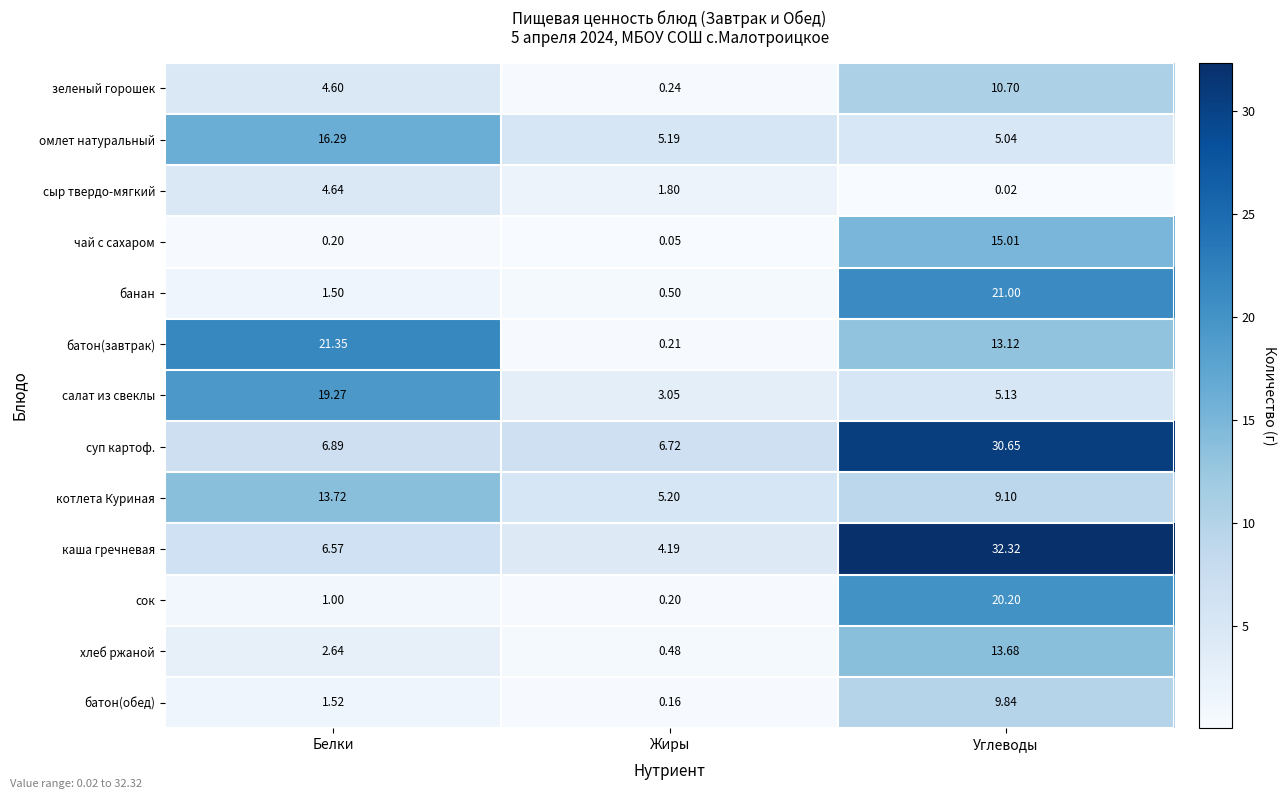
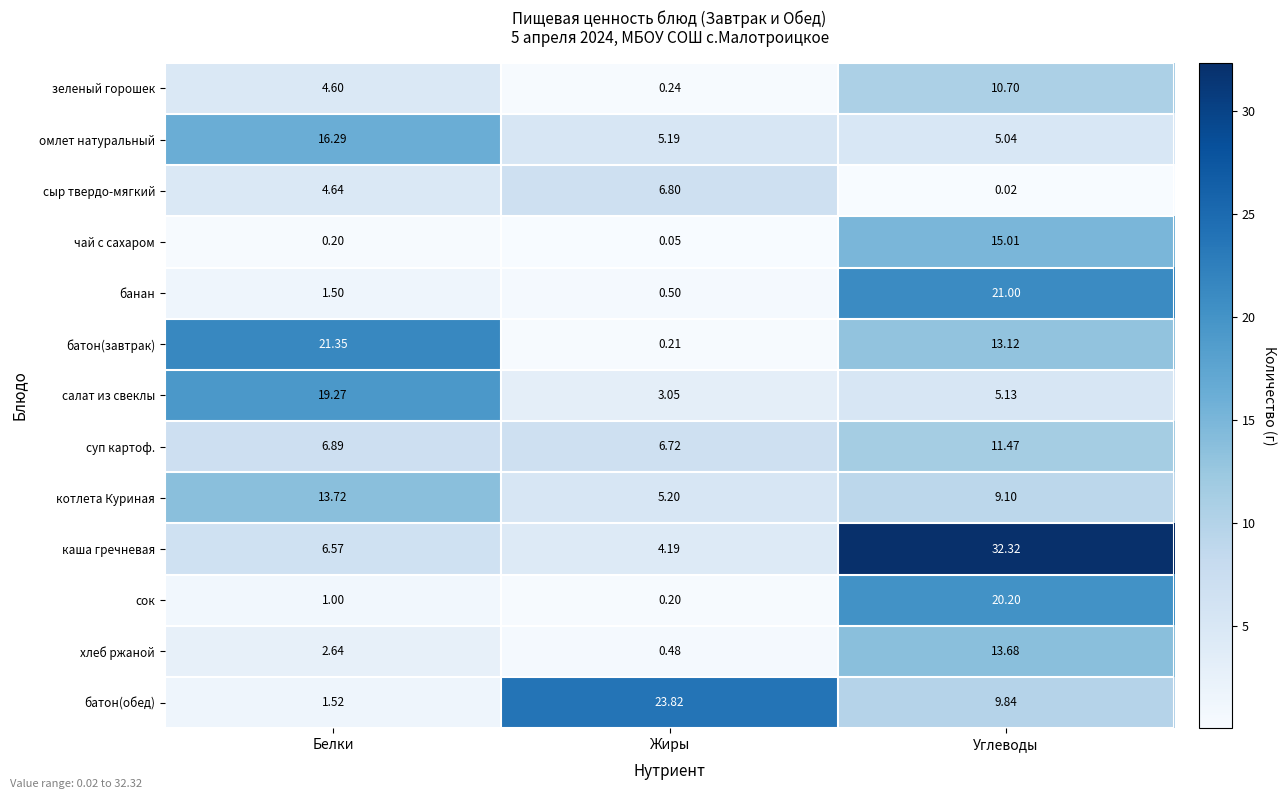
  {
    "зеленый горошек": {
      "Белки": 4.60,
      "Жиры": 0.24,
      "Углеводы": 10.70
    },
    "омлет натуральный": {
      "Белки": 16.29,
      "Жиры": 5.19,
      "Углеводы": 5.04
    },
    "сыр твердо-мягкий": {
      "Белки": 4.64,
-     "Жиры": 1.80,
+     "Жиры": 6.80,
      "Углеводы": 0.02
    },
    "чай с сахаром": {
      "Белки": 0.20,
      "Жиры": 0.05,
      "Углеводы": 15.01
    },
    "банан": {
      "Белки": 1.50,
      "Жиры": 0.50,
      "Углеводы": 21.00
    },
    "батон(завтрак)": {
      "Белки": 21.35,
      "Жиры": 0.21,
      "Углеводы": 13.12
    },
    "салат из свеклы": {
      "Белки": 19.27,
      "Жиры": 3.05,
      "Углеводы": 5.13
    },
    "суп картоф.": {
      "Белки": 6.89,
      "Жиры": 6.72,
-     "Углеводы": 30.65
+     "Углеводы": 11.47
    },
    "котлета Куриная": {
      "Белки": 13.72,
      "Жиры": 5.20,
      "Углеводы": 9.10
    },
    "каша гречневая": {
      "Белки": 6.57,
      "Жиры": 4.19,
      "Углеводы": 32.32
    },
    "сок": {
      "Белки": 1.00,
      "Жиры": 0.20,
      "Углеводы": 20.20
    },
    "хлеб ржаной": {
      "Белки": 2.64,
      "Жиры": 0.48,
      "Углеводы": 13.68
    },
    "батон(обед)": {
      "Белки": 1.52,
-     "Жиры": 0.16,
+     "Жиры": 23.82,
      "Углеводы": 9.84
    }
  }
